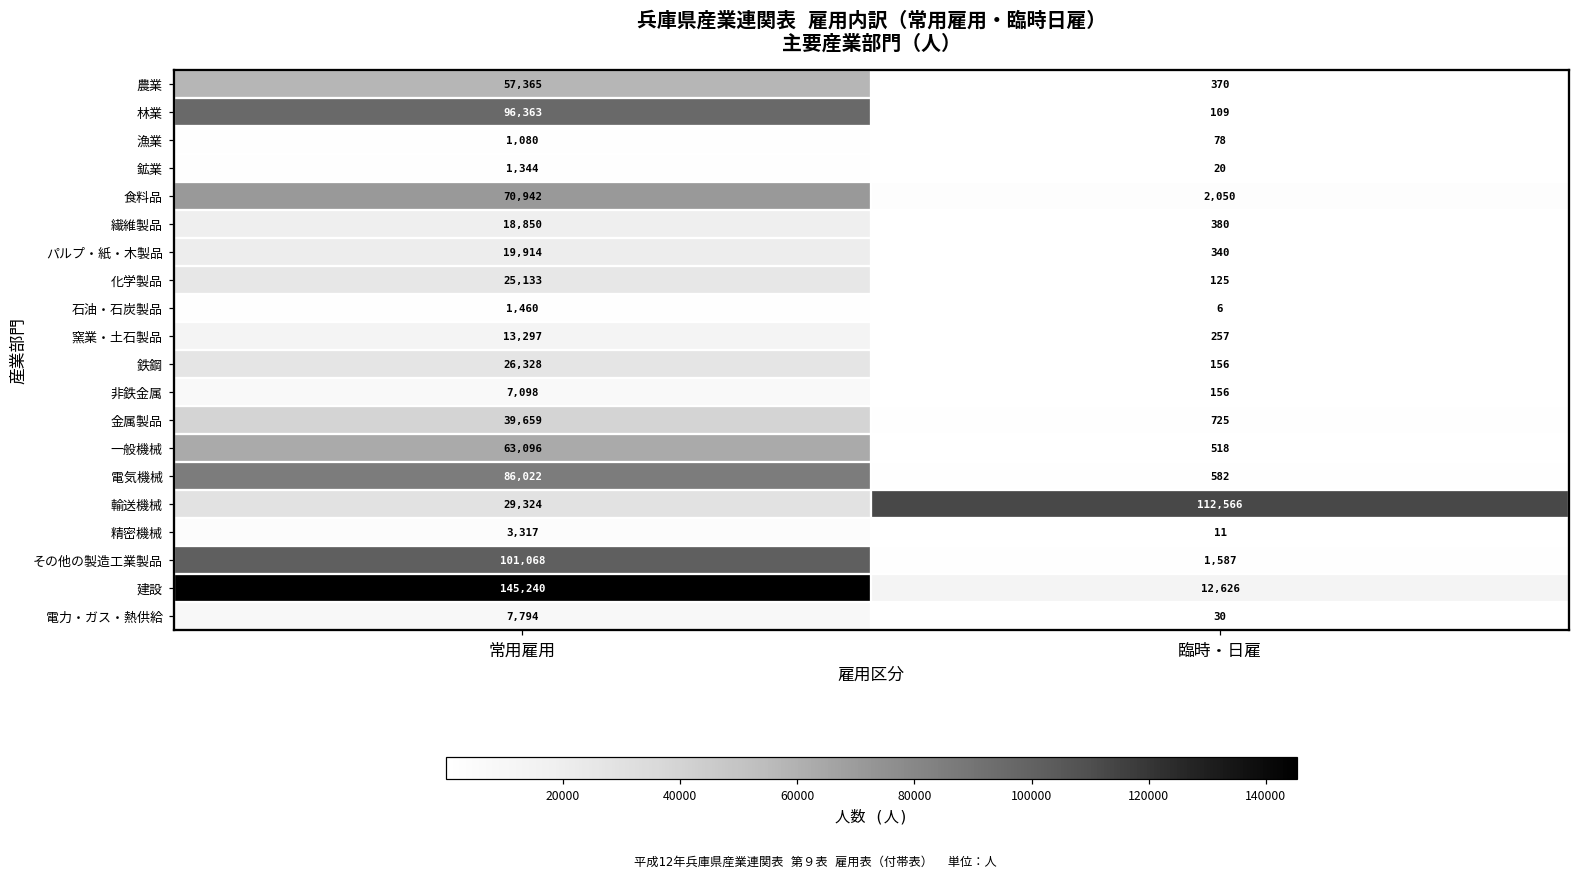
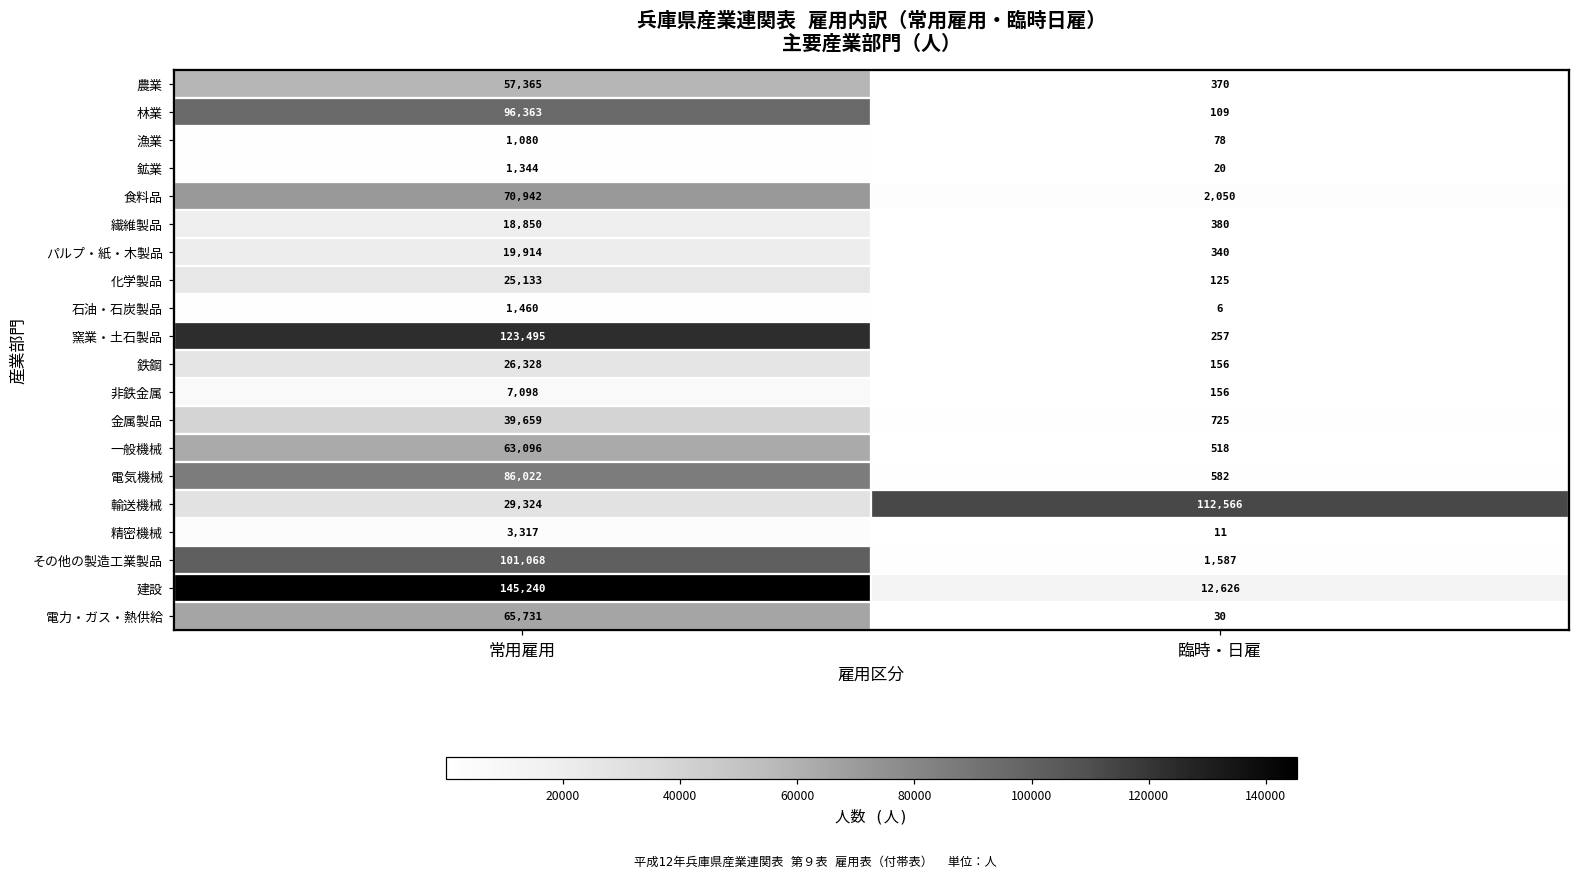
  {
    "農業": {
      "常用雇用": "57,365",
      "臨時・日雇": "370"
    },
    "林業": {
      "常用雇用": "96,363",
      "臨時・日雇": "109"
    },
    "漁業": {
      "常用雇用": "1,080",
      "臨時・日雇": "78"
    },
    "鉱業": {
      "常用雇用": "1,344",
      "臨時・日雇": "20"
    },
    "食料品": {
      "常用雇用": "70,942",
      "臨時・日雇": "2,050"
    },
    "繊維製品": {
      "常用雇用": "18,850",
      "臨時・日雇": "380"
    },
    "パルプ・紙・木製品": {
      "常用雇用": "19,914",
      "臨時・日雇": "340"
    },
    "化学製品": {
      "常用雇用": "25,133",
      "臨時・日雇": "125"
    },
    "石油・石炭製品": {
      "常用雇用": "1,460",
      "臨時・日雇": "6"
    },
    "窯業・土石製品": {
-     "常用雇用": "13,297",
+     "常用雇用": "123,495",
      "臨時・日雇": "257"
    },
    "鉄鋼": {
      "常用雇用": "26,328",
      "臨時・日雇": "156"
    },
    "非鉄金属": {
      "常用雇用": "7,098",
      "臨時・日雇": "156"
    },
    "金属製品": {
      "常用雇用": "39,659",
      "臨時・日雇": "725"
    },
    "一般機械": {
      "常用雇用": "63,096",
      "臨時・日雇": "518"
    },
    "電気機械": {
      "常用雇用": "86,022",
      "臨時・日雇": "582"
    },
    "輸送機械": {
      "常用雇用": "29,324",
      "臨時・日雇": "112,566"
    },
    "精密機械": {
      "常用雇用": "3,317",
      "臨時・日雇": "11"
    },
    "その他の製造工業製品": {
      "常用雇用": "101,068",
      "臨時・日雇": "1,587"
    },
    "建設": {
      "常用雇用": "145,240",
      "臨時・日雇": "12,626"
    },
    "電力・ガス・熱供給": {
-     "常用雇用": "7,794",
+     "常用雇用": "65,731",
      "臨時・日雇": "30"
    }
  }
